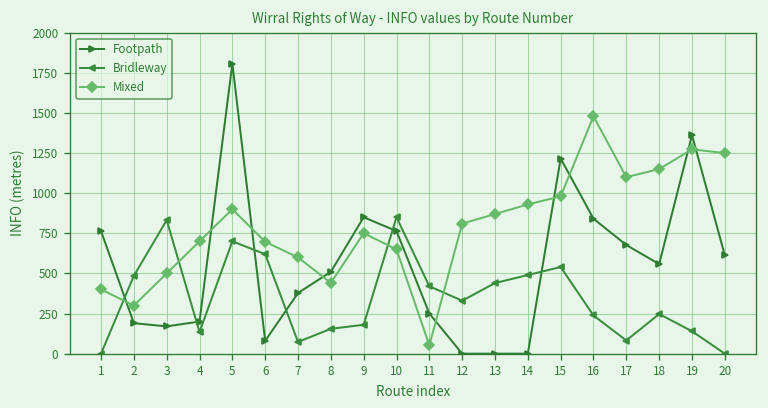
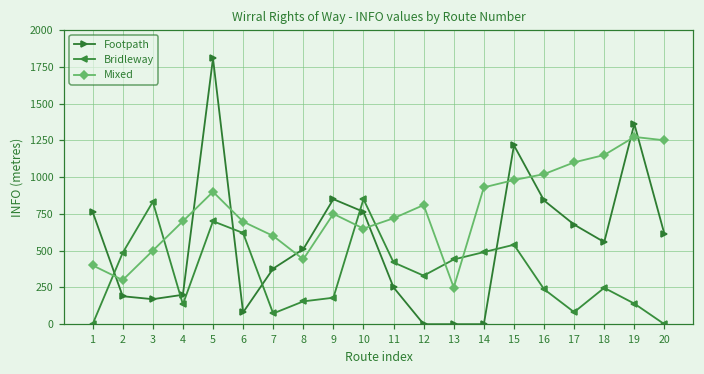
  {
    "Mixed": {
      "1": 400,
      "2": 300,
      "3": 500,
      "4": 700,
      "5": 900,
      "6": 700,
      "7": 600,
      "8": 440,
      "9": 750,
      "10": 650,
-     "11": 50,
+     "11": 720,
      "12": 810,
-     "13": 870,
+     "13": 250,
      "14": 930,
      "15": 980,
-     "16": 1480,
+     "16": 1020,
      "17": 1100,
      "18": 1150,
      "19": 1270,
      "20": 1250
    }
  }
